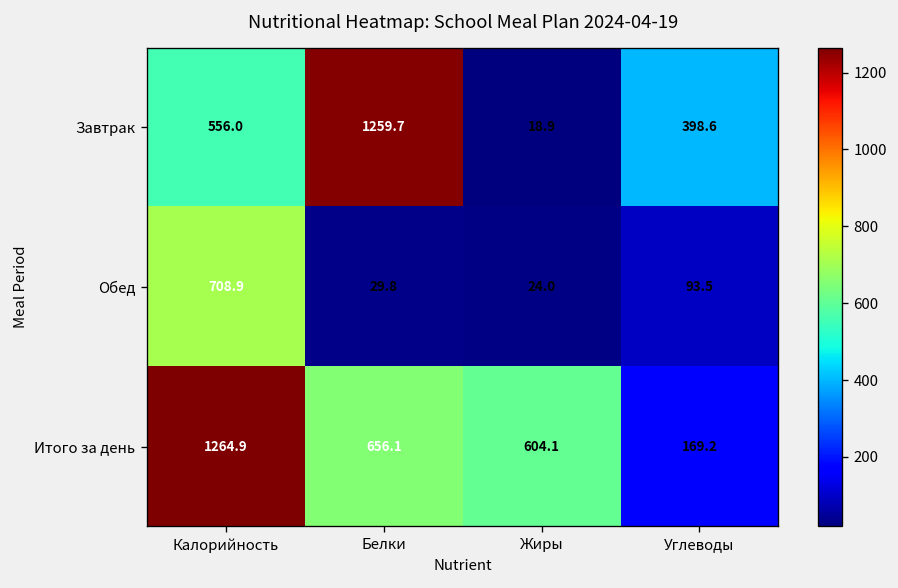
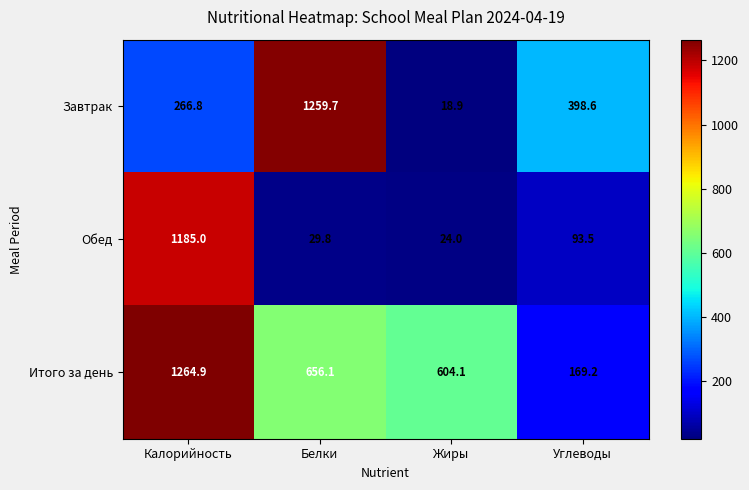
  {
    "Завтрак": {
-     "Калорийность": 556.0,
+     "Калорийность": 266.8,
      "Белки": 1259.7,
      "Жиры": 18.9,
      "Углеводы": 398.6
    },
    "Обед": {
-     "Калорийность": 708.9,
+     "Калорийность": 1185.0,
      "Белки": 29.8,
      "Жиры": 24.0,
      "Углеводы": 93.5
    },
    "Итого за день": {
      "Калорийность": 1264.9,
      "Белки": 656.1,
      "Жиры": 604.1,
      "Углеводы": 169.2
    }
  }
